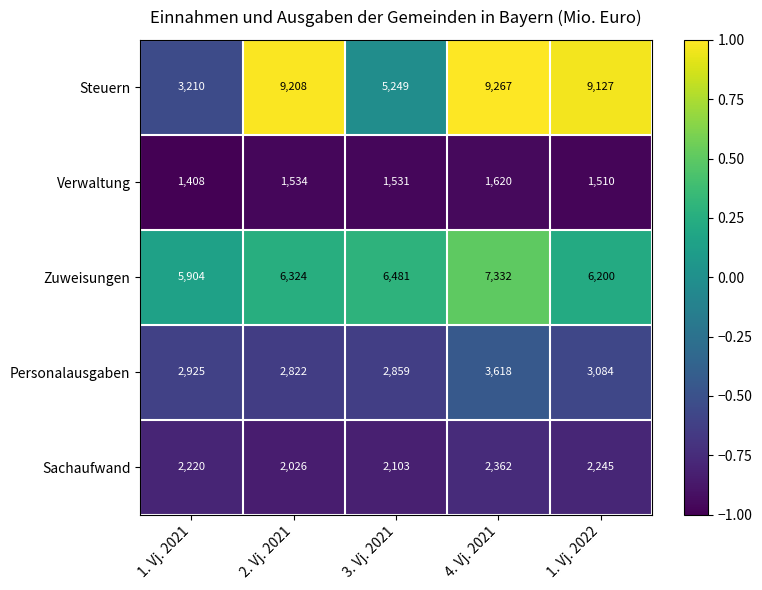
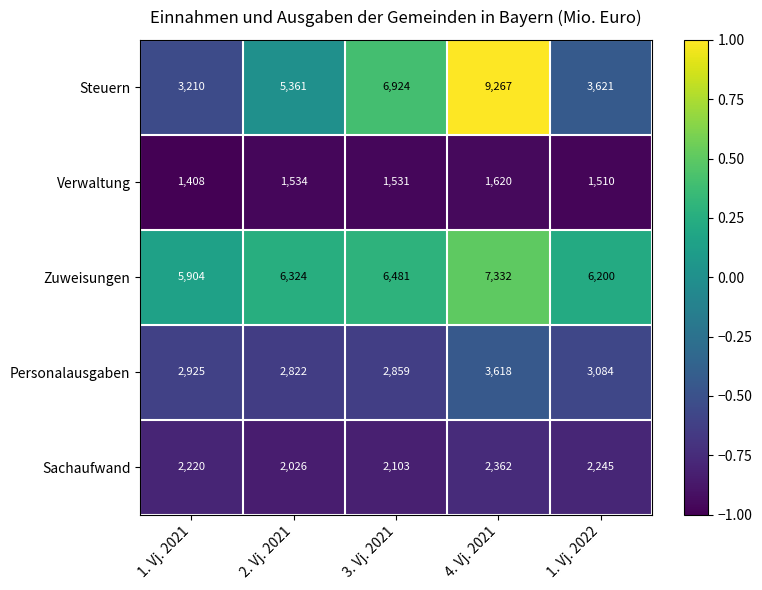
  {
    "Steuern": {
      "1. Vj. 2021": "3,210",
-     "2. Vj. 2021": "9,208",
-     "3. Vj. 2021": "5,249",
+     "2. Vj. 2021": "5,361",
+     "3. Vj. 2021": "6,924",
      "4. Vj. 2021": "9,267",
-     "1. Vj. 2022": "9,127"
+     "1. Vj. 2022": "3,621"
    },
    "Verwaltung": {
      "1. Vj. 2021": "1,408",
      "2. Vj. 2021": "1,534",
      "3. Vj. 2021": "1,531",
      "4. Vj. 2021": "1,620",
      "1. Vj. 2022": "1,510"
    },
    "Zuweisungen": {
      "1. Vj. 2021": "5,904",
      "2. Vj. 2021": "6,324",
      "3. Vj. 2021": "6,481",
      "4. Vj. 2021": "7,332",
      "1. Vj. 2022": "6,200"
    },
    "Personalausgaben": {
      "1. Vj. 2021": "2,925",
      "2. Vj. 2021": "2,822",
      "3. Vj. 2021": "2,859",
      "4. Vj. 2021": "3,618",
      "1. Vj. 2022": "3,084"
    },
    "Sachaufwand": {
      "1. Vj. 2021": "2,220",
      "2. Vj. 2021": "2,026",
      "3. Vj. 2021": "2,103",
      "4. Vj. 2021": "2,362",
      "1. Vj. 2022": "2,245"
    }
  }
